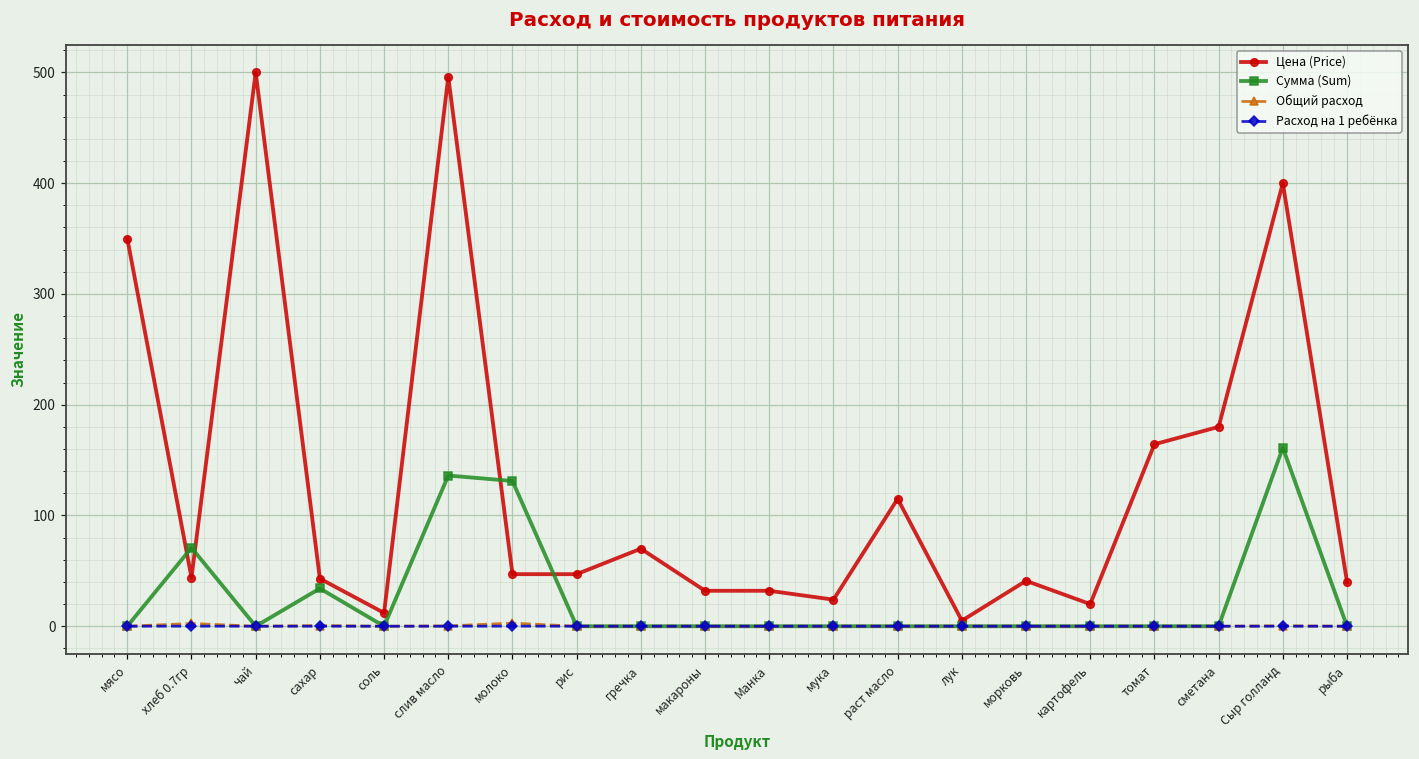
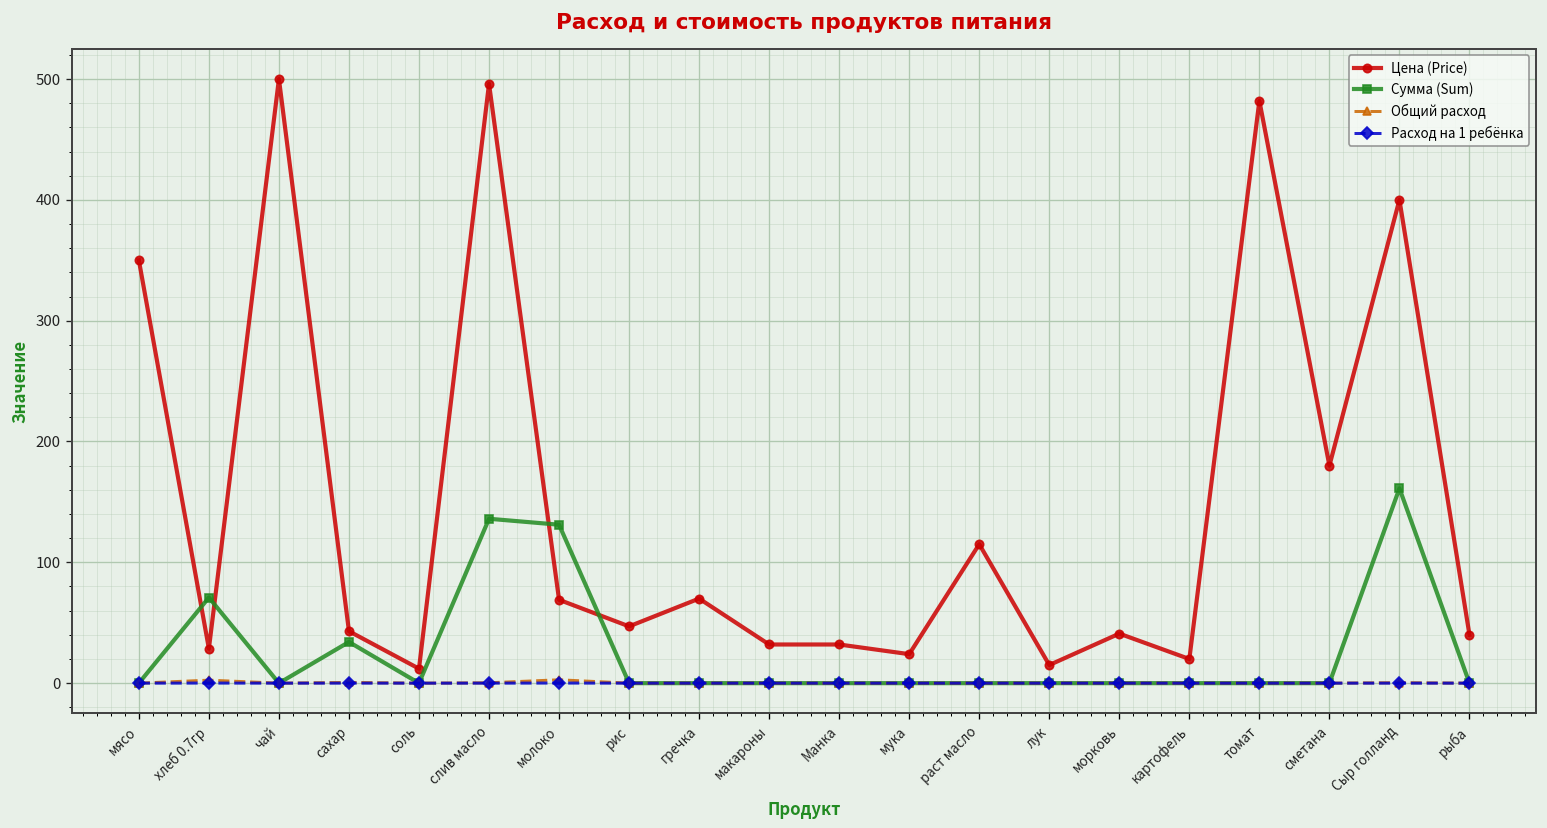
  {
    "Цена (Price)": {
      "мясо": 350,
-     "хлеб 0.7гр": 44,
+     "хлеб 0.7гр": 29,
      "чай": 500,
      "сахар": 43,
      "соль": 12,
      "слив масло": 496,
-     "молоко": 47,
+     "молоко": 69,
      "рис": 47,
      "гречка": 70,
      "макароны": 32,
      "Манка": 32,
      "мука": 24,
      "раст масло": 115,
-     "лук": 5,
+     "лук": 15,
      "морковь": 41,
      "картофель": 20,
-     "томат": 164,
+     "томат": 482,
      "сметана": 180,
      "Сыр голланд": 400,
      "рыба": 40
    },
    "Сумма (Sum)": {
      "хлеб 0.7гр": 71,
      "сахар": 34,
      "слив масло": 136,
      "молоко": 131,
      "Сыр голланд": 161
    },
    "Общий расход": {
      "молоко": 3
    },
    "Расход на 1 ребёнка": {
      "молоко": 0
    }
  }
